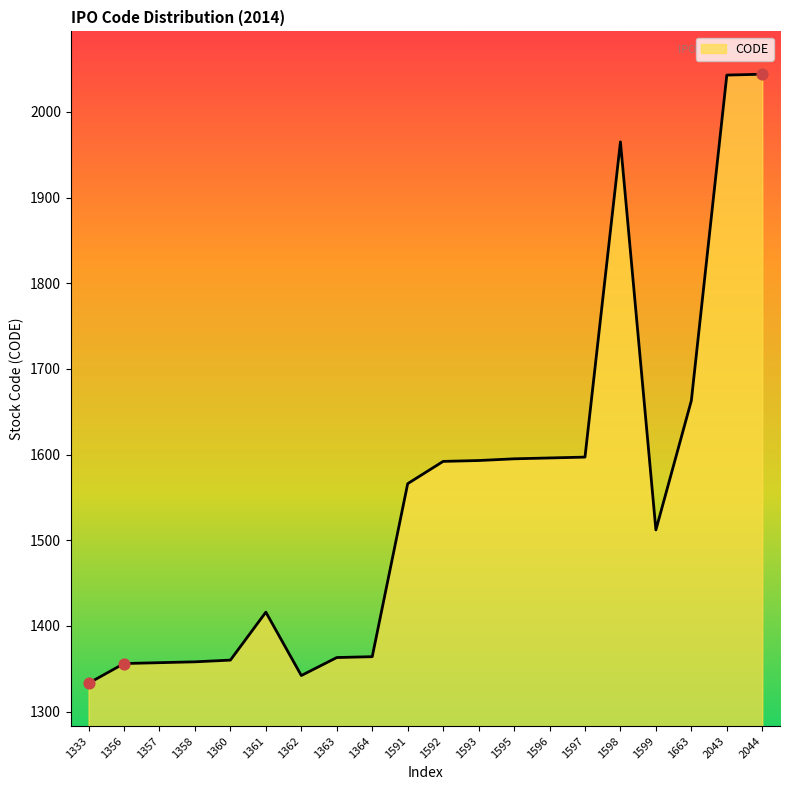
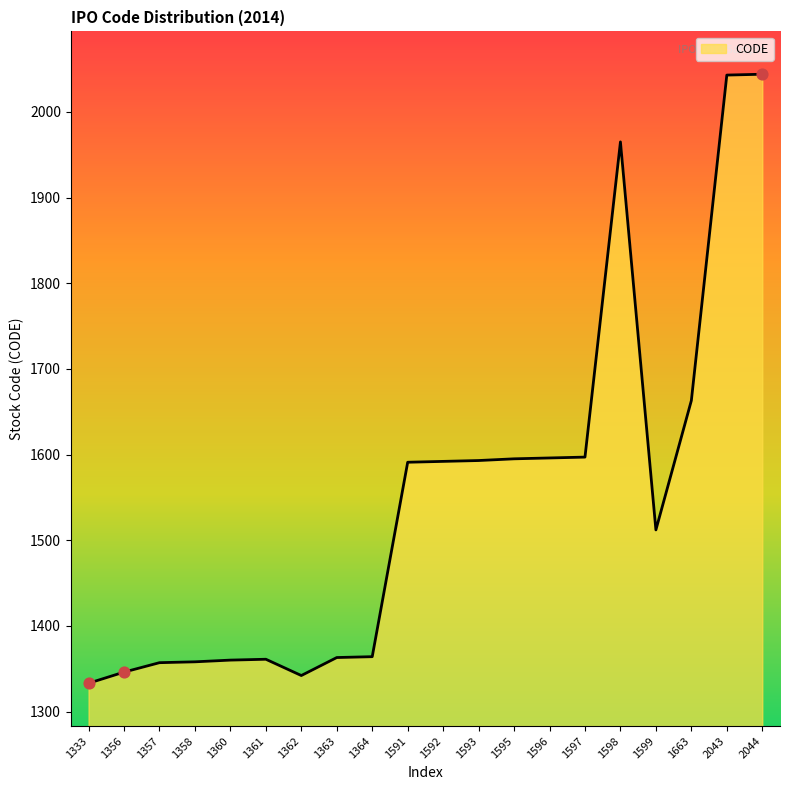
  {
    "CODE": {
-     "1356": 1360,
+     "1356": 1350,
      "1357": 1360,
      "1358": 1360,
      "1360": 1360,
-     "1361": 1420,
+     "1361": 1360,
      "1362": 1340,
      "1363": 1360,
      "1364": 1360,
-     "1591": 1570,
+     "1591": 1590,
      "1592": 1590,
      "1593": 1590,
      "1595": 1600,
      "1596": 1600,
      "1597": 1600,
      "1598": 1970,
      "1599": 1510,
      "1663": 1660,
      "2043": 2040
    }
  }
